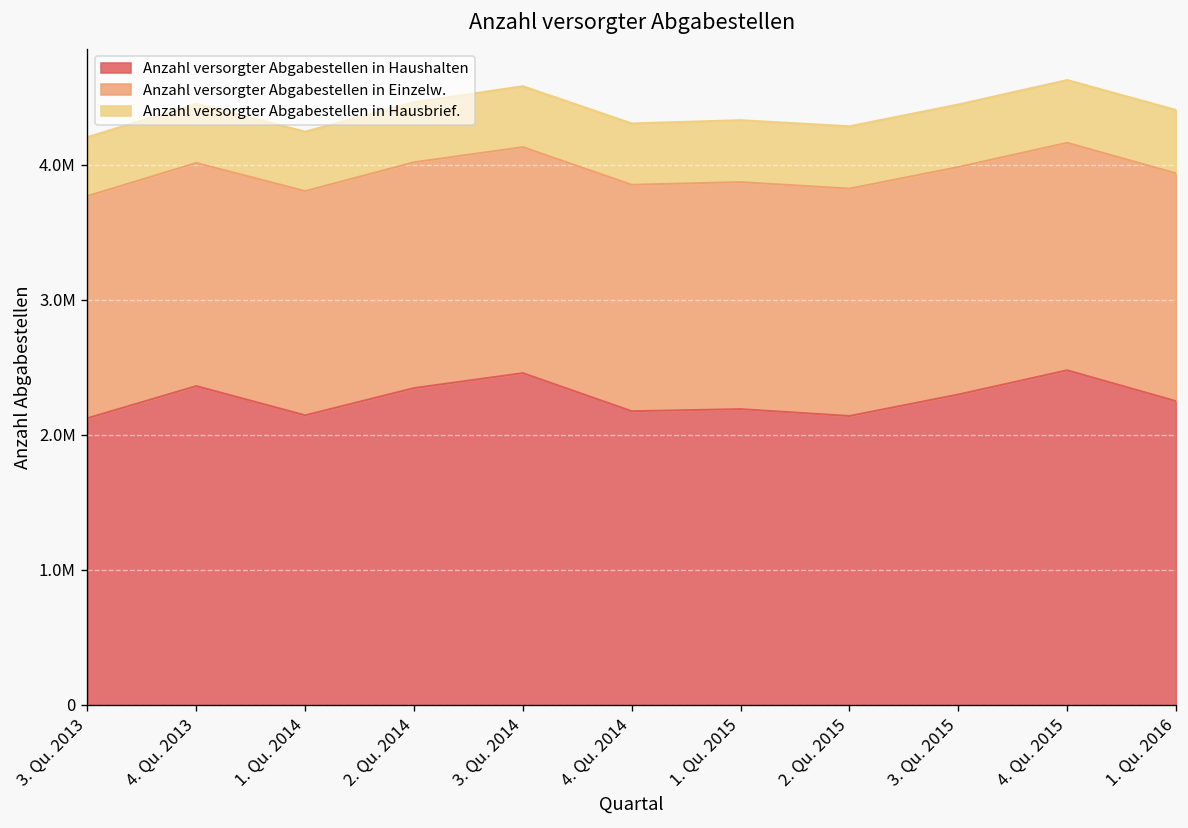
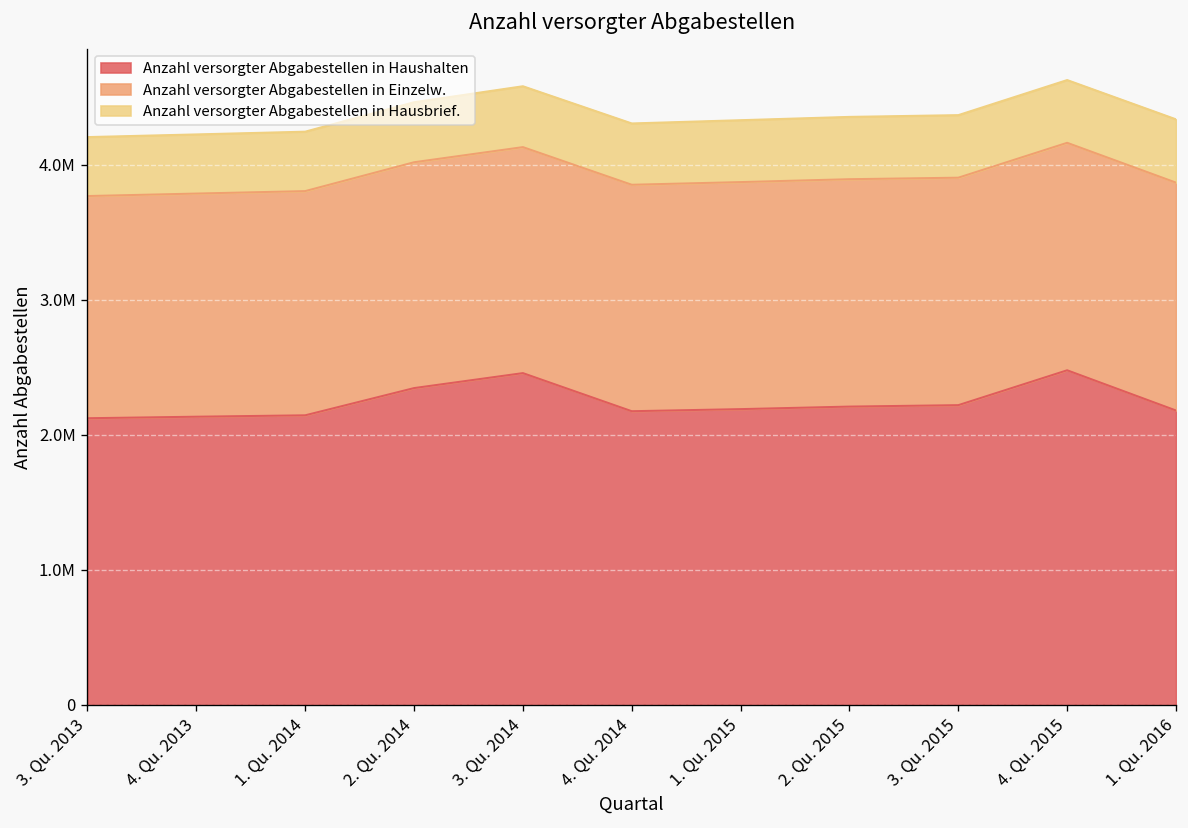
  {
    "Anzahl versorgter Abgabestellen in Haushalten": {
      "3. Qu. 2013": 2120000,
-     "4. Qu. 2013": 2360000,
+     "4. Qu. 2013": 2130000,
      "1. Qu. 2014": 2140000,
      "2. Qu. 2014": 2350000,
      "3. Qu. 2014": 2460000,
      "4. Qu. 2014": 2170000,
      "1. Qu. 2015": 2190000,
-     "2. Qu. 2015": 2140000,
-     "3. Qu. 2015": 2300000,
+     "2. Qu. 2015": 2210000,
+     "3. Qu. 2015": 2220000,
      "4. Qu. 2015": 2480000,
-     "1. Qu. 2016": 2250000
+     "1. Qu. 2016": 2180000
    }
  }
